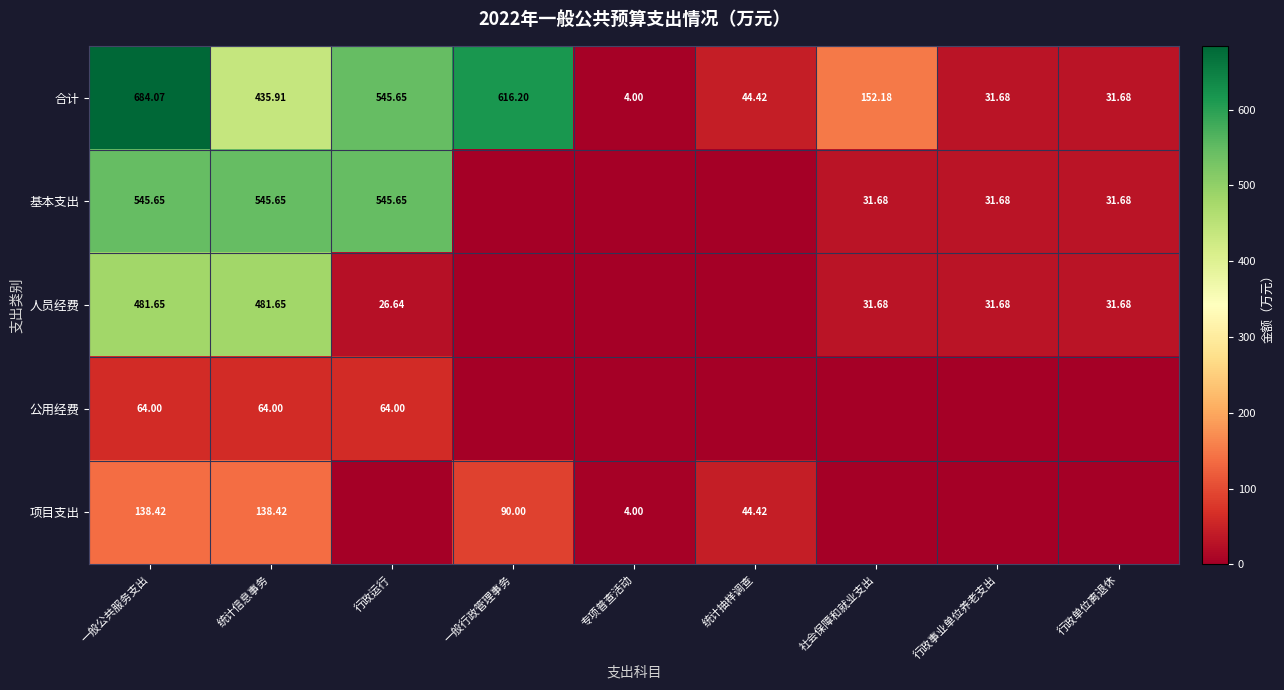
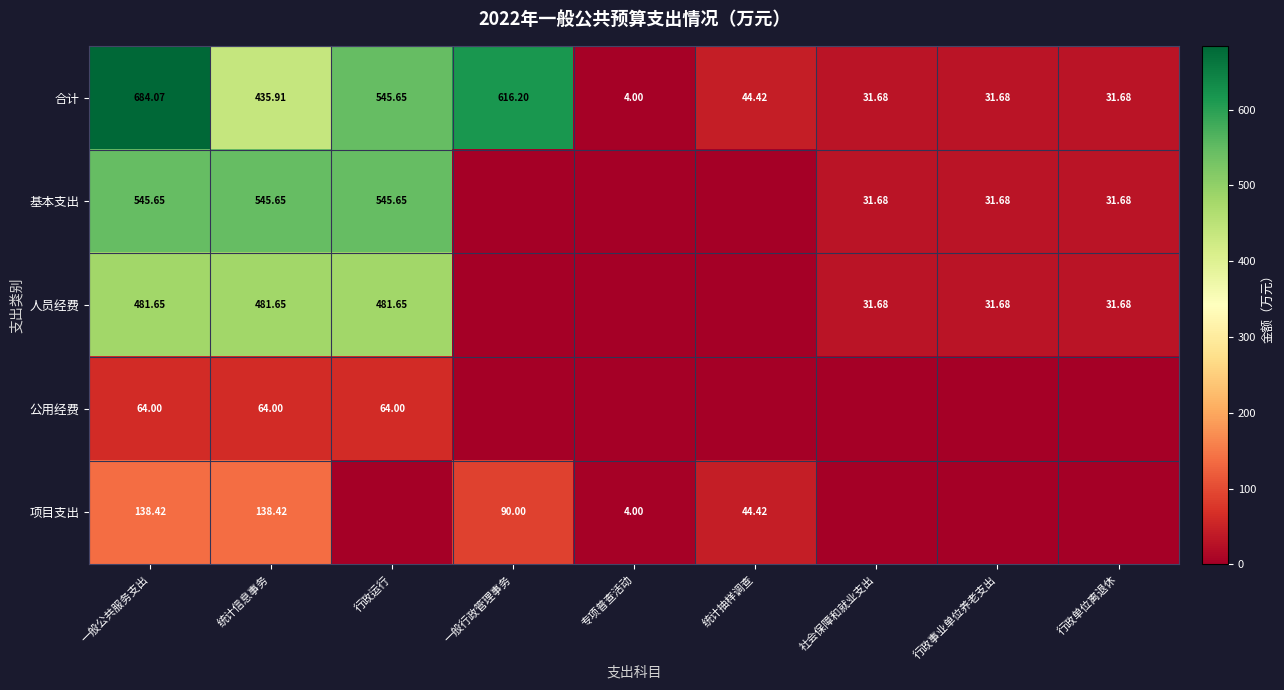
  {
    "合计": {
      "一般公共服务支出": 684.07,
      "统计信息事务": 435.91,
      "行政运行": 545.65,
      "一般行政管理事务": 616.20,
      "专项普查活动": 4.00,
      "统计抽样调查": 44.42,
-     "社会保障和就业支出": 152.18,
+     "社会保障和就业支出": 31.68,
      "行政事业单位养老支出": 31.68,
      "行政单位离退休": 31.68
    },
    "基本支出": {
      "一般公共服务支出": 545.65,
      "统计信息事务": 545.65,
      "行政运行": 545.65,
      "社会保障和就业支出": 31.68,
      "行政事业单位养老支出": 31.68,
      "行政单位离退休": 31.68
    },
    "人员经费": {
      "一般公共服务支出": 481.65,
      "统计信息事务": 481.65,
-     "行政运行": 26.64,
+     "行政运行": 481.65,
      "社会保障和就业支出": 31.68,
      "行政事业单位养老支出": 31.68,
      "行政单位离退休": 31.68
    },
    "公用经费": {
      "一般公共服务支出": 64.00,
      "统计信息事务": 64.00,
      "行政运行": 64.00
    },
    "项目支出": {
      "一般公共服务支出": 138.42,
      "统计信息事务": 138.42,
      "一般行政管理事务": 90.00,
      "专项普查活动": 4.00,
      "统计抽样调查": 44.42
    }
  }
